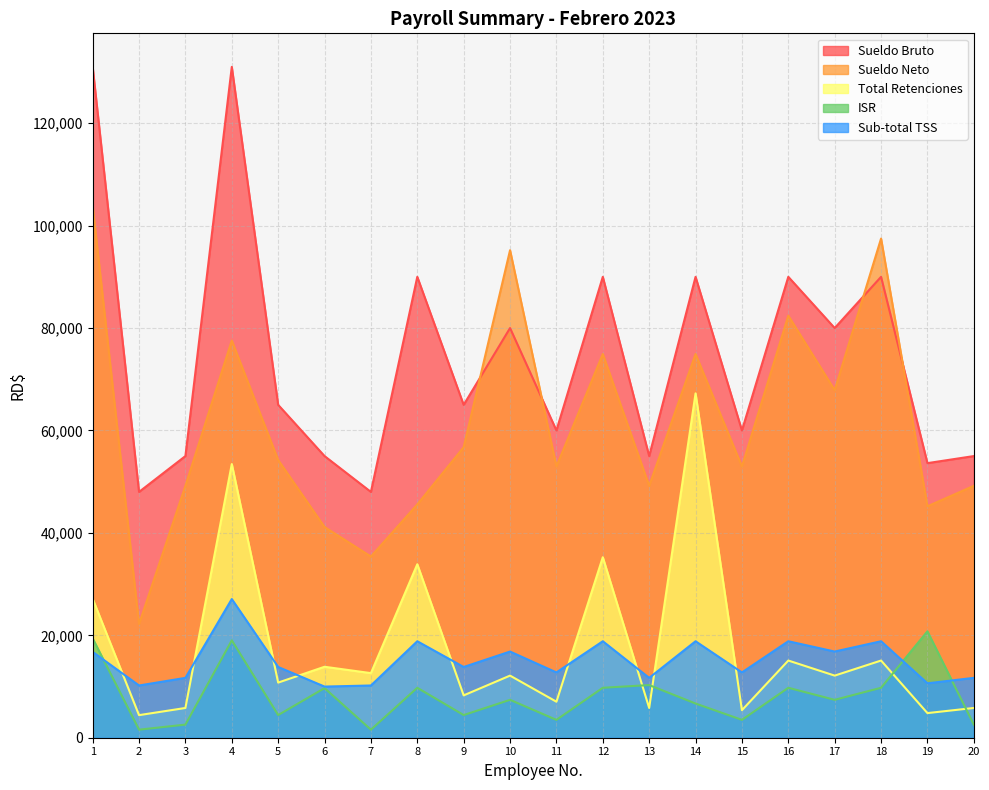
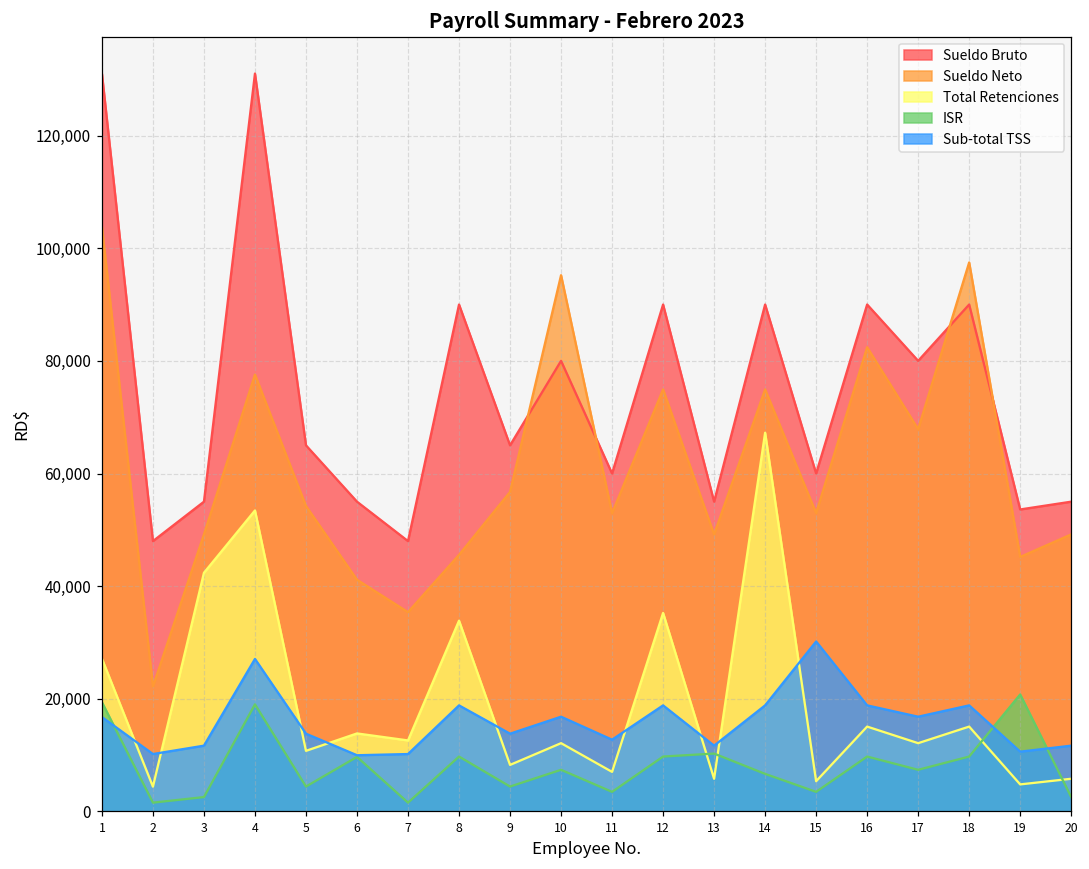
  {
    "Sueldo Bruto": {
      "1": "131,000",
      "2": "48,000",
      "3": "55,000",
      "4": "131,000",
      "5": "65,000",
      "6": "55,000",
      "7": "48,000",
      "8": "90,000",
      "9": "65,000",
      "10": "80,000",
      "11": "60,000",
      "12": "90,000",
      "13": "55,000",
      "14": "90,000",
      "15": "60,000",
      "16": "90,000",
      "17": "80,000",
      "18": "90,000",
      "19": "54,000",
      "20": "55,000"
    },
    "Sueldo Neto": {
      "1": "104,000",
      "2": "22,000",
      "3": "49,000",
      "4": "78,000",
      "5": "54,000",
      "6": "41,000",
      "7": "35,000",
      "8": "46,000",
      "9": "57,000",
      "10": "95,000",
      "11": "53,000",
      "12": "75,000",
      "13": "49,000",
      "14": "75,000",
      "15": "53,000",
      "16": "82,000",
      "17": "68,000",
      "18": "97,000",
      "19": "45,000",
      "20": "49,000"
    },
    "Total Retenciones": {
      "1": "27,000",
      "2": "4,000",
-     "3": "6,000",
+     "3": "42,000",
      "4": "53,000",
      "5": "11,000",
      "6": "14,000",
      "7": "13,000",
      "8": "34,000",
      "9": "8,000",
      "10": "12,000",
      "11": "7,000",
      "12": "35,000",
      "13": "6,000",
      "14": "67,000",
      "15": "5,000",
      "16": "15,000",
      "17": "12,000",
      "18": "15,000",
      "19": "5,000",
      "20": "6,000"
    },
    "ISR": {
      "1": "19,000",
      "2": "2,000",
      "3": "3,000",
      "4": "19,000",
      "5": "4,000",
      "7": "2,000",
      "8": "10,000",
      "9": "4,000",
      "10": "7,000",
      "11": "3,000",
      "12": "10,000",
      "13": "10,000",
      "14": "7,000",
      "15": "3,000",
      "16": "10,000",
      "17": "7,000",
      "18": "10,000",
      "19": "21,000",
      "20": "3,000"
    },
    "Sub-total TSS": {
      "1": "17,000",
      "2": "10,000",
      "3": "12,000",
      "4": "27,000",
      "5": "14,000",
      "7": "10,000",
      "8": "19,000",
      "9": "14,000",
      "10": "17,000",
      "11": "13,000",
      "12": "19,000",
      "13": "12,000",
      "14": "19,000",
-     "15": "13,000",
+     "15": "30,000",
      "16": "19,000",
      "17": "17,000",
      "18": "19,000",
      "19": "11,000",
      "20": "12,000"
    }
  }
